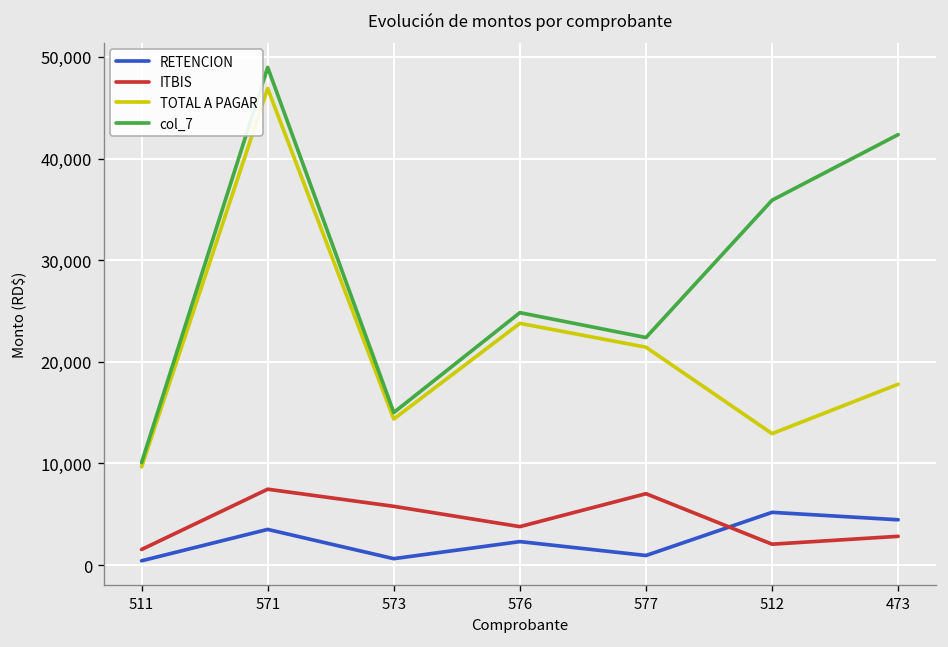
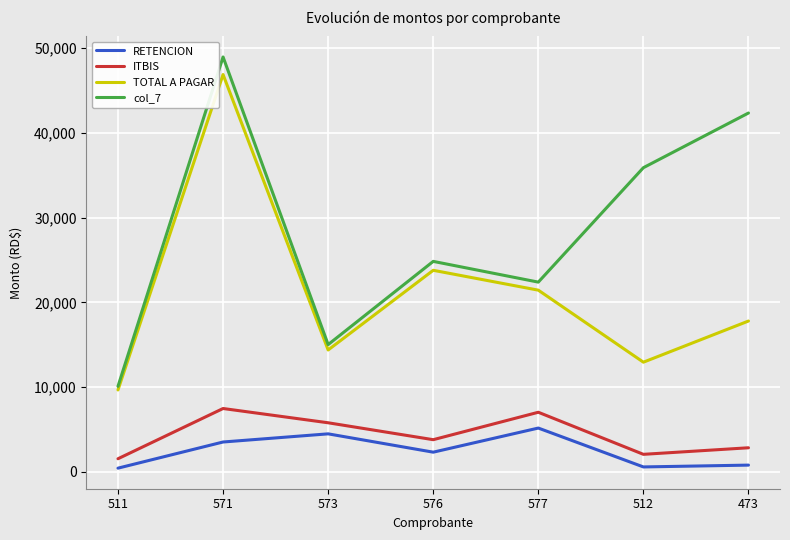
  {
    "RETENCION": {
      "511": "0",
      "571": "4,000",
-     "573": "1,000",
+     "573": "4,000",
      "576": "2,000",
-     "577": "1,000",
-     "512": "5,000",
-     "473": "4,000"
+     "577": "5,000",
+     "512": "1,000",
+     "473": "1,000"
    },
    "ITBIS": {
      "511": "2,000",
      "571": "7,000",
      "573": "6,000",
      "576": "4,000",
      "577": "7,000",
      "512": "2,000",
      "473": "3,000"
    },
    "TOTAL A PAGAR": {
      "511": "10,000",
      "571": "47,000",
      "573": "14,000",
      "576": "24,000",
      "577": "21,000",
      "512": "13,000",
      "473": "18,000"
    },
    "col_7": {
      "511": "10,000",
      "571": "49,000",
      "573": "15,000",
      "576": "25,000",
      "577": "22,000",
      "512": "36,000",
      "473": "42,000"
    }
  }
